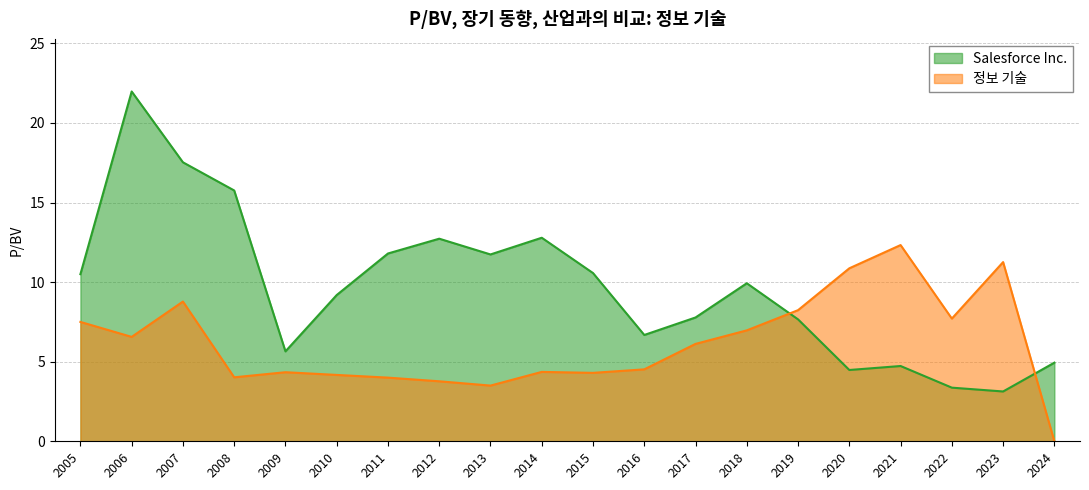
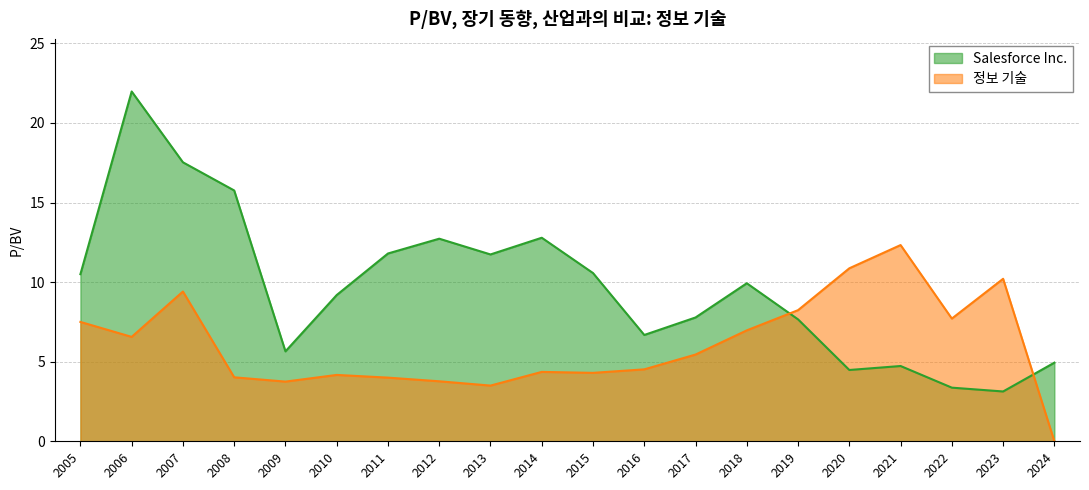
  {
    "Salesforce Inc.": {
      "2005": 10.5,
      "2006": 22.0,
      "2007": 17.5,
      "2008": 15.8,
      "2009": 5.7,
      "2010": 9.2,
      "2011": 11.8,
      "2012": 12.7,
      "2013": 11.7,
      "2014": 12.8,
      "2015": 10.6,
      "2016": 6.7,
      "2017": 7.8,
      "2018": 9.9,
      "2019": 7.7,
      "2020": 4.5,
      "2021": 4.7,
      "2022": 3.4,
      "2023": 3.1,
      "2024": 4.9
    },
    "정보 기술": {
      "2005": 7.5,
      "2006": 6.6,
-     "2007": 8.8,
+     "2007": 9.4,
      "2008": 4.0,
-     "2009": 4.3,
+     "2009": 3.8,
      "2010": 4.2,
      "2011": 4.0,
      "2012": 3.8,
      "2013": 3.5,
      "2014": 4.4,
      "2015": 4.3,
      "2016": 4.5,
-     "2017": 6.1,
+     "2017": 5.5,
      "2018": 7.0,
      "2019": 8.2,
      "2020": 10.9,
      "2021": 12.3,
      "2022": 7.7,
-     "2023": 11.3,
+     "2023": 10.2,
      "2024": 0.0
    }
  }
